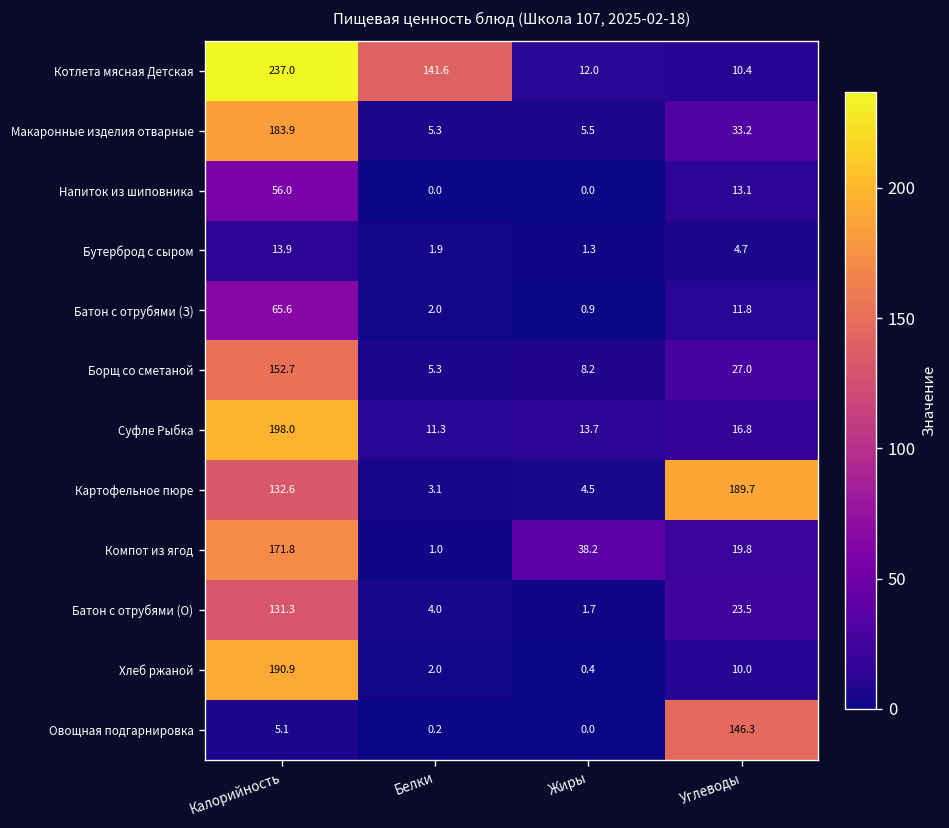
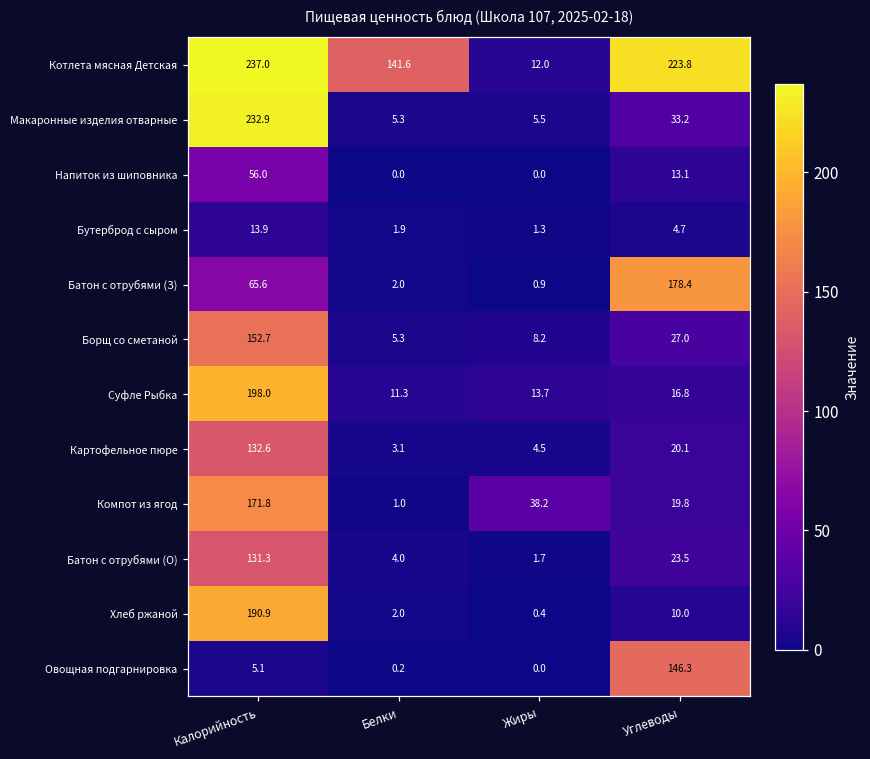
  {
    "Котлета мясная Детская": {
      "Калорийность": 237.0,
      "Белки": 141.6,
      "Жиры": 12.0,
-     "Углеводы": 10.4
+     "Углеводы": 223.8
    },
    "Макаронные изделия отварные": {
-     "Калорийность": 183.9,
+     "Калорийность": 232.9,
      "Белки": 5.3,
      "Жиры": 5.5,
      "Углеводы": 33.2
    },
    "Напиток из шиповника": {
      "Калорийность": 56.0,
      "Белки": 0.0,
      "Жиры": 0.0,
      "Углеводы": 13.1
    },
    "Бутерброд с сыром": {
      "Калорийность": 13.9,
      "Белки": 1.9,
      "Жиры": 1.3,
      "Углеводы": 4.7
    },
    "Батон с отрубями (З)": {
      "Калорийность": 65.6,
      "Белки": 2.0,
      "Жиры": 0.9,
-     "Углеводы": 11.8
+     "Углеводы": 178.4
    },
    "Борщ со сметаной": {
      "Калорийность": 152.7,
      "Белки": 5.3,
      "Жиры": 8.2,
      "Углеводы": 27.0
    },
    "Суфле Рыбка": {
      "Калорийность": 198.0,
      "Белки": 11.3,
      "Жиры": 13.7,
      "Углеводы": 16.8
    },
    "Картофельное пюре": {
      "Калорийность": 132.6,
      "Белки": 3.1,
      "Жиры": 4.5,
-     "Углеводы": 189.7
+     "Углеводы": 20.1
    },
    "Компот из ягод": {
      "Калорийность": 171.8,
      "Белки": 1.0,
      "Жиры": 38.2,
      "Углеводы": 19.8
    },
    "Батон с отрубями (О)": {
      "Калорийность": 131.3,
      "Белки": 4.0,
      "Жиры": 1.7,
      "Углеводы": 23.5
    },
    "Хлеб ржаной": {
      "Калорийность": 190.9,
      "Белки": 2.0,
      "Жиры": 0.4,
      "Углеводы": 10.0
    },
    "Овощная подгарнировка": {
      "Калорийность": 5.1,
      "Белки": 0.2,
      "Жиры": 0.0,
      "Углеводы": 146.3
    }
  }
